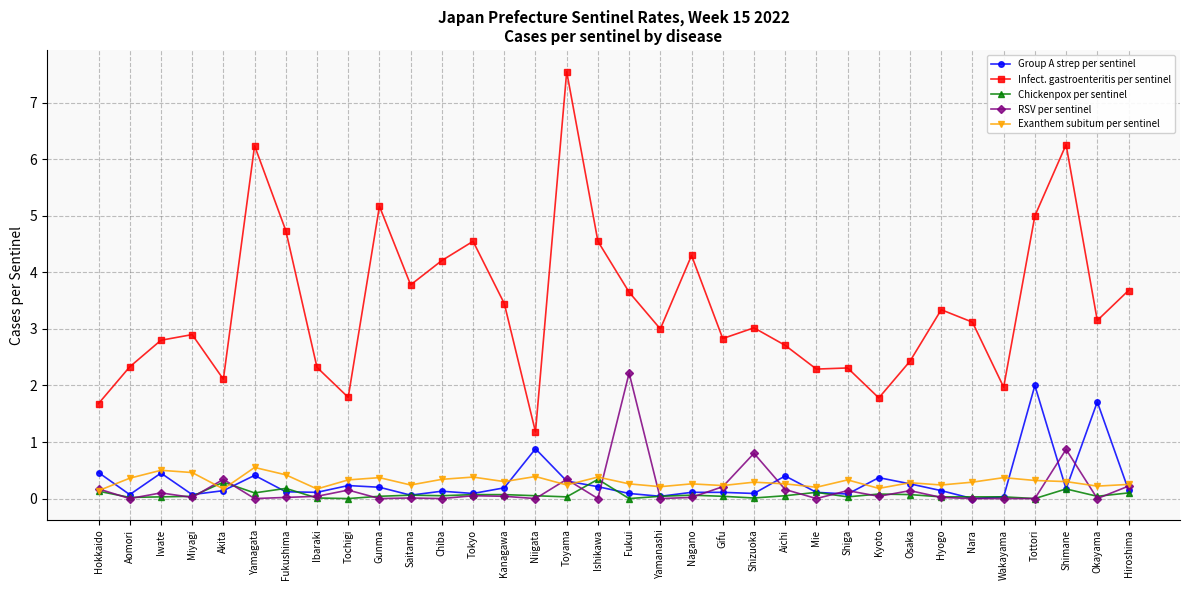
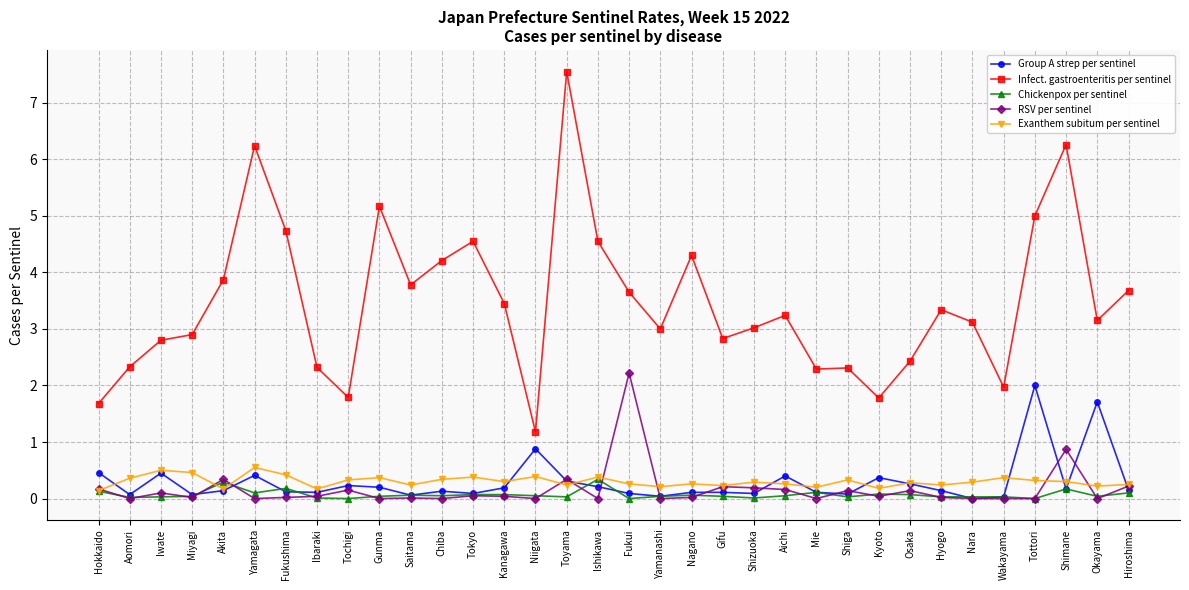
  {
    "Group A strep per sentinel": {
      "Hokkaido": 0.5,
      "Aomori": 0.1,
      "Iwate": 0.5,
      "Yamagata": 0.4,
      "Fukushima": 0.1,
      "Ibaraki": 0.1,
      "Tochigi": 0.2,
      "Gunma": 0.2,
      "Chiba": 0.1,
      "Kanagawa": 0.2,
      "Niigata": 0.9,
      "Ishikawa": 0.2,
      "Fukui": 0.1,
      "Nagano": 0.1,
      "Gifu": 0.1,
      "Shizuoka": 0.1,
      "Aichi": 0.4,
      "Shiga": 0.1,
      "Kyoto": 0.4,
      "Hyogo": 0.1,
      "Tottori": 2.0,
      "Okayama": 1.7,
      "Hiroshima": 0.2
    },
    "Infect. gastroenteritis per sentinel": {
      "Hokkaido": 1.7,
      "Aomori": 2.3,
      "Iwate": 2.8,
      "Miyagi": 2.9,
-     "Akita": 2.1,
+     "Akita": 3.9,
      "Yamagata": 6.2,
      "Fukushima": 4.7,
      "Ibaraki": 2.3,
      "Tochigi": 1.8,
      "Gunma": 5.2,
      "Saitama": 3.8,
      "Chiba": 4.2,
      "Tokyo": 4.6,
      "Kanagawa": 3.5,
      "Niigata": 1.2,
      "Toyama": 7.6,
      "Ishikawa": 4.6,
      "Fukui": 3.7,
      "Yamanashi": 3.0,
      "Nagano": 4.3,
      "Gifu": 2.8,
      "Shizuoka": 3.0,
-     "Aichi": 2.7,
+     "Aichi": 3.2,
      "Mie": 2.3,
      "Shiga": 2.3,
      "Kyoto": 1.8,
      "Osaka": 2.4,
      "Hyogo": 3.3,
      "Nara": 3.1,
      "Wakayama": 2.0,
      "Tottori": 5.0,
      "Shimane": 6.3,
      "Okayama": 3.2,
      "Hiroshima": 3.7
    },
    "Chickenpox per sentinel": {
      "Iwate": 0.0,
      "Akita": 0.3,
      "Yamagata": 0.1,
      "Fukushima": 0.2,
      "Tochigi": 0.0,
      "Chiba": 0.1,
      "Niigata": 0.1,
      "Toyama": 0.0,
      "Fukui": 0.0,
      "Gifu": 0.0,
      "Shizuoka": 0.0,
      "Aichi": 0.1,
      "Shiga": 0.0,
      "Osaka": 0.1,
      "Hiroshima": 0.1
    },
    "RSV per sentinel": {
      "Iwate": 0.1,
      "Akita": 0.3,
      "Yamagata": 0.0,
      "Fukushima": 0.0,
      "Tochigi": 0.2,
      "Saitama": 0.0,
      "Chiba": 0.0,
      "Niigata": 0.0,
      "Ishikawa": 0.0,
      "Fukui": 2.2,
-     "Shizuoka": 0.8,
+     "Shizuoka": 0.2,
      "Aichi": 0.2,
      "Mie": 0.0,
      "Shiga": 0.1,
      "Osaka": 0.1,
      "Shimane": 0.9
    },
    "Exanthem subitum per sentinel": {
      "Aomori": 0.4,
      "Iwate": 0.5,
      "Miyagi": 0.5,
      "Yamagata": 0.6,
      "Fukushima": 0.4,
      "Ibaraki": 0.2,
      "Tochigi": 0.3,
      "Gunma": 0.4,
      "Saitama": 0.2,
      "Chiba": 0.3,
      "Tokyo": 0.4,
      "Kanagawa": 0.3,
      "Niigata": 0.4,
      "Toyama": 0.2,
      "Fukui": 0.3,
      "Yamanashi": 0.2,
      "Nagano": 0.3,
      "Shizuoka": 0.3,
      "Aichi": 0.3,
      "Mie": 0.2,
      "Shiga": 0.3,
      "Kyoto": 0.2,
      "Hyogo": 0.2,
      "Nara": 0.3,
      "Wakayama": 0.4,
      "Tottori": 0.3,
      "Shimane": 0.3,
      "Okayama": 0.2
    }
  }
